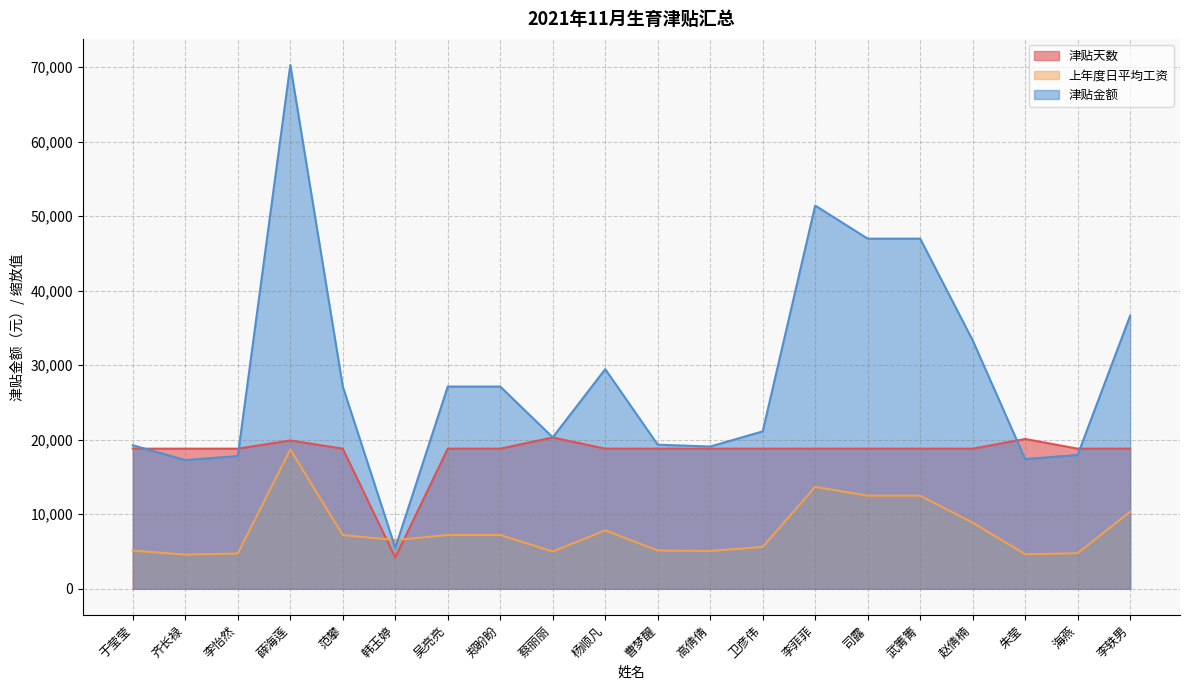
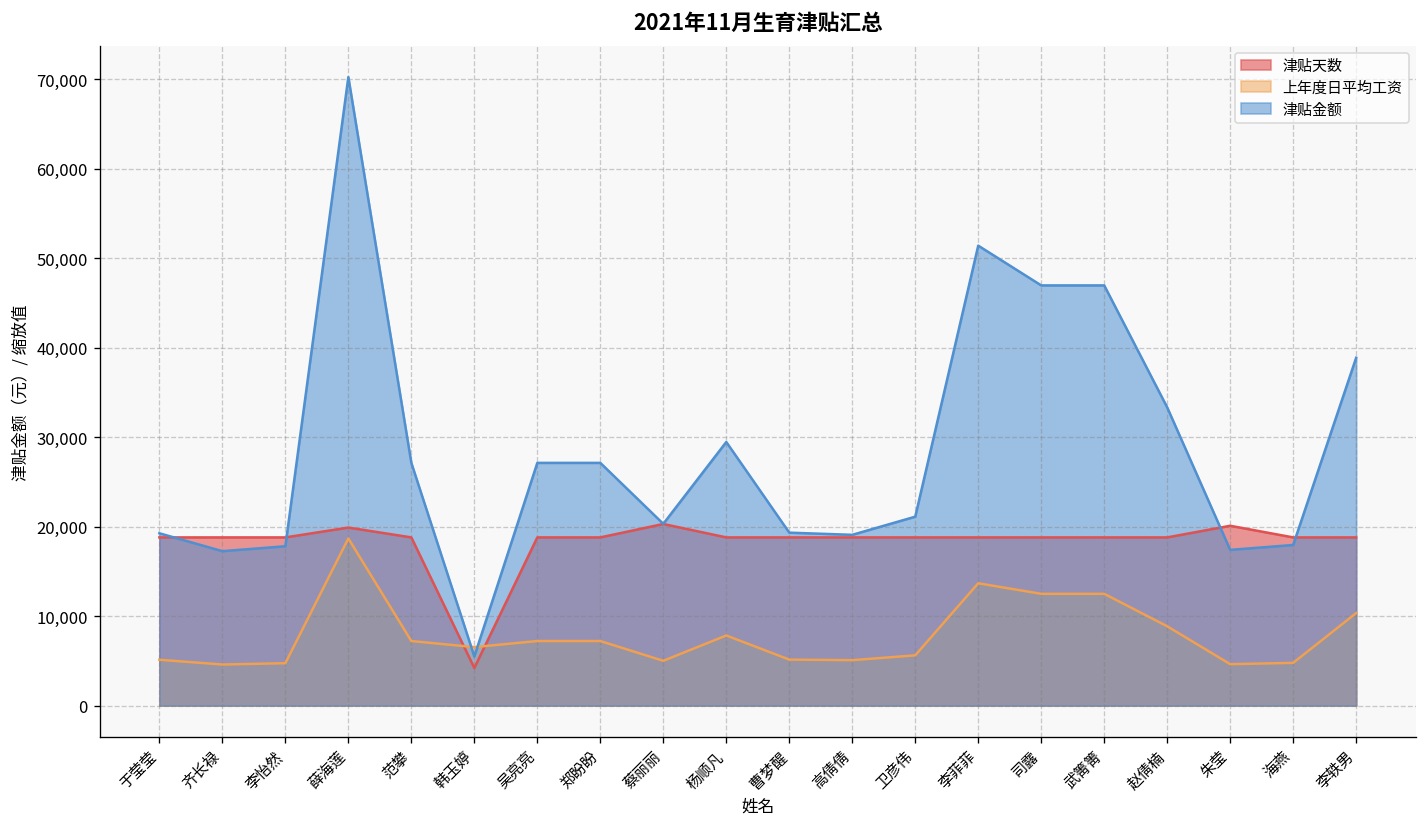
  {
    "津贴天数": {
      "于莹莹": "19,000",
      "齐长禄": "19,000",
      "李怡然": "19,000",
      "薛海莲": "20,000",
      "范攀": "19,000",
      "韩玉婷": "4,000",
      "吴亮亮": "19,000",
      "郑盼盼": "19,000",
      "杨顺凡": "19,000",
      "曹梦醒": "19,000",
      "卫彦伟": "19,000",
      "李菲菲": "19,000",
      "司露": "19,000",
      "武箐箐": "19,000",
      "赵倩楠": "19,000",
      "朱莹": "20,000",
      "海燕": "19,000",
      "李轶男": "19,000"
    },
    "上年度日平均工资": {
      "于莹莹": "5,000",
      "齐长禄": "5,000",
      "李怡然": "5,000",
      "薛海莲": "19,000",
      "范攀": "7,000",
      "韩玉婷": "7,000",
      "吴亮亮": "7,000",
      "郑盼盼": "7,000",
      "蔡丽丽": "5,000",
      "杨顺凡": "8,000",
      "曹梦醒": "5,000",
      "高倩倩": "5,000",
      "卫彦伟": "6,000",
      "李菲菲": "14,000",
      "司露": "12,000",
      "武箐箐": "12,000",
      "赵倩楠": "9,000",
      "朱莹": "5,000",
      "海燕": "5,000",
      "李轶男": "10,000"
    },
    "津贴金额": {
      "于莹莹": "19,000",
      "齐长禄": "17,000",
      "李怡然": "18,000",
      "薛海莲": "70,000",
      "范攀": "27,000",
      "韩玉婷": "5,000",
      "吴亮亮": "27,000",
      "郑盼盼": "27,000",
      "杨顺凡": "29,000",
      "曹梦醒": "19,000",
      "卫彦伟": "21,000",
      "李菲菲": "51,000",
      "司露": "47,000",
      "武箐箐": "47,000",
      "赵倩楠": "33,000",
      "朱莹": "17,000",
      "海燕": "18,000",
-     "李轶男": "37,000"
+     "李轶男": "39,000"
    }
  }
